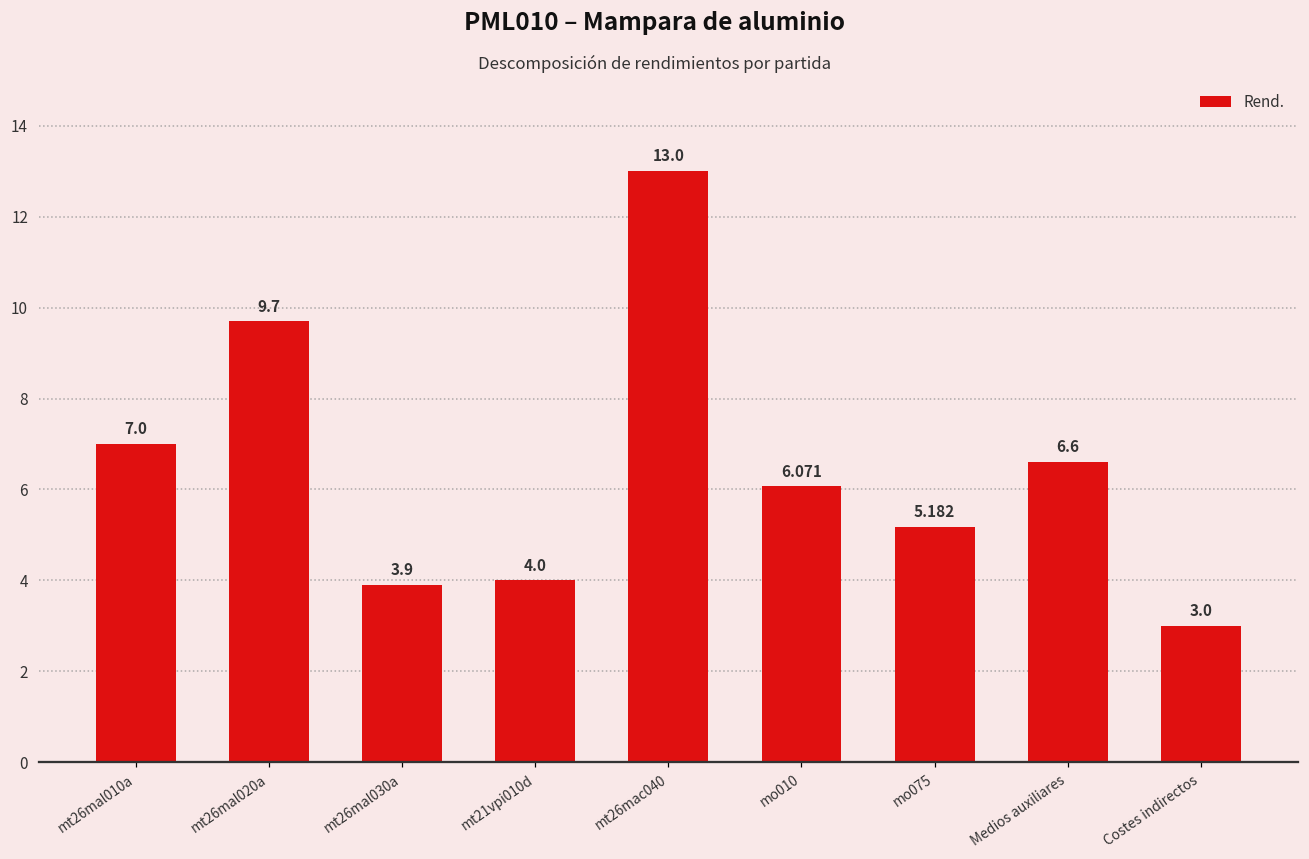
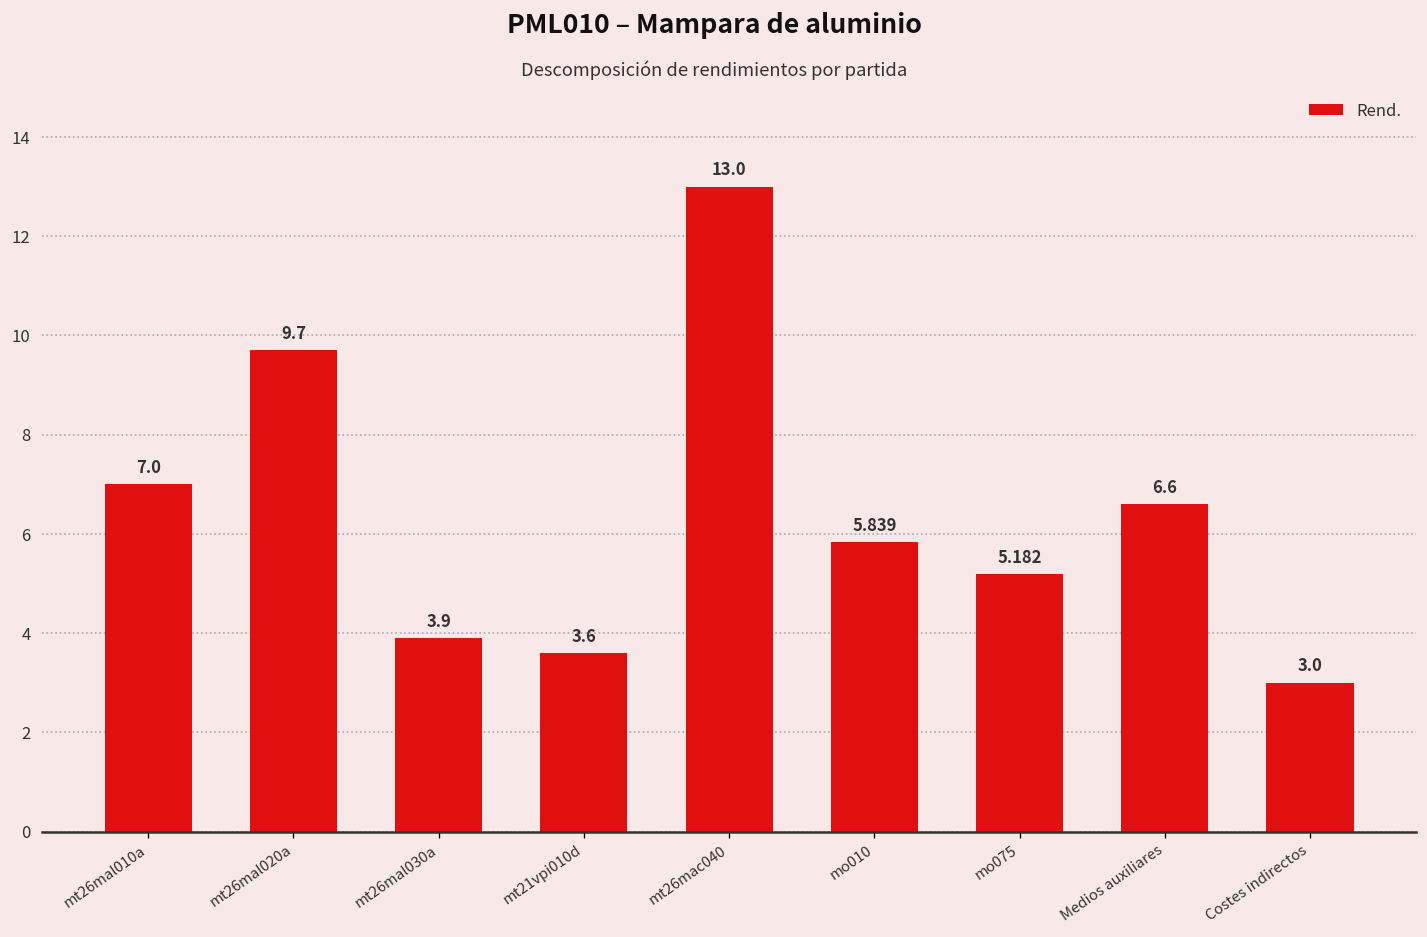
  {
    "mt26mal010a": 7.0,
    "mt26mal020a": 9.7,
    "mt26mal030a": 3.9,
-   "mt21vpi010d": 4.0,
+   "mt21vpi010d": 3.6,
    "mt26mac040": 13.0,
-   "mo010": 6.071,
+   "mo010": 5.839,
    "mo075": 5.182,
    "Medios auxiliares": 6.6,
    "Costes indirectos": 3.0
  }
